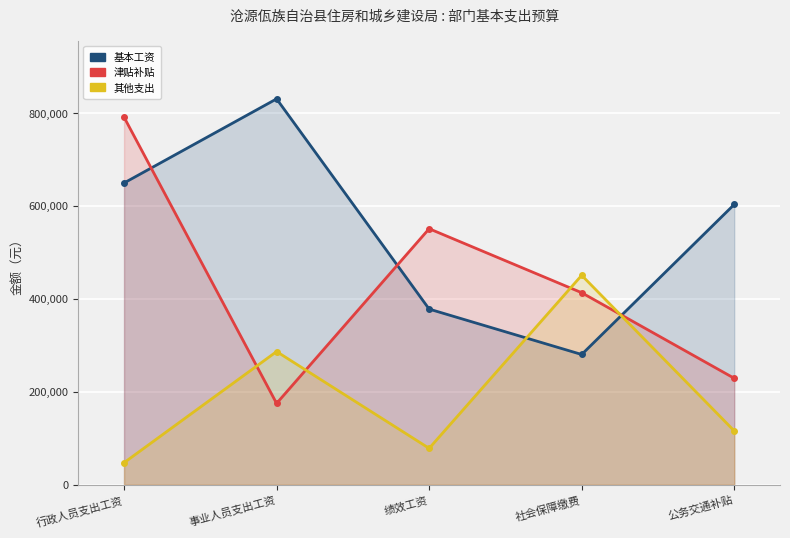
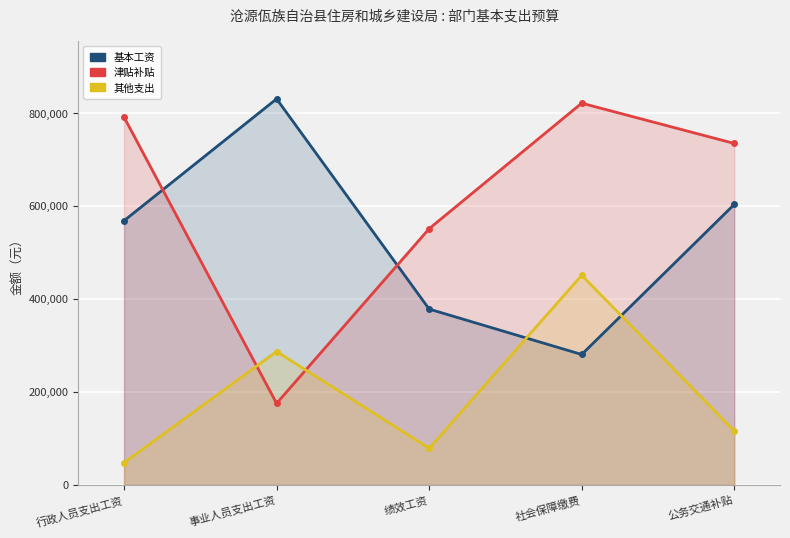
  {
    "基本工资": {
-     "行政人员支出工资": "650,000",
+     "行政人员支出工资": "570,000",
      "事业人员支出工资": "830,000",
      "绩效工资": "380,000",
      "社会保障缴费": "280,000",
      "公务交通补贴": "600,000"
    },
    "津贴补贴": {
      "行政人员支出工资": "790,000",
      "事业人员支出工资": "170,000",
      "绩效工资": "550,000",
-     "社会保障缴费": "410,000",
-     "公务交通补贴": "230,000"
+     "社会保障缴费": "820,000",
+     "公务交通补贴": "730,000"
    },
    "其他支出": {
      "行政人员支出工资": "50,000",
      "事业人员支出工资": "290,000",
      "绩效工资": "80,000",
      "社会保障缴费": "450,000",
      "公务交通补贴": "120,000"
    }
  }
